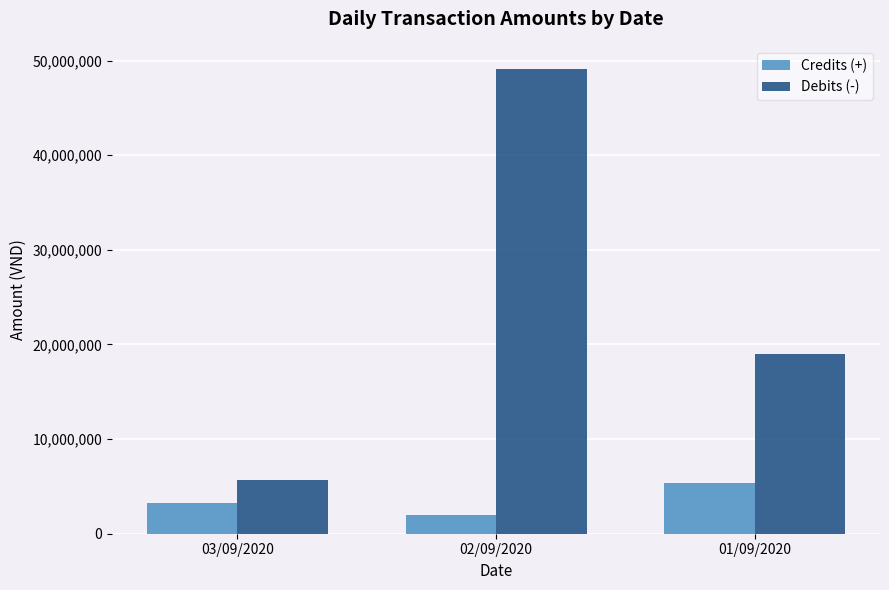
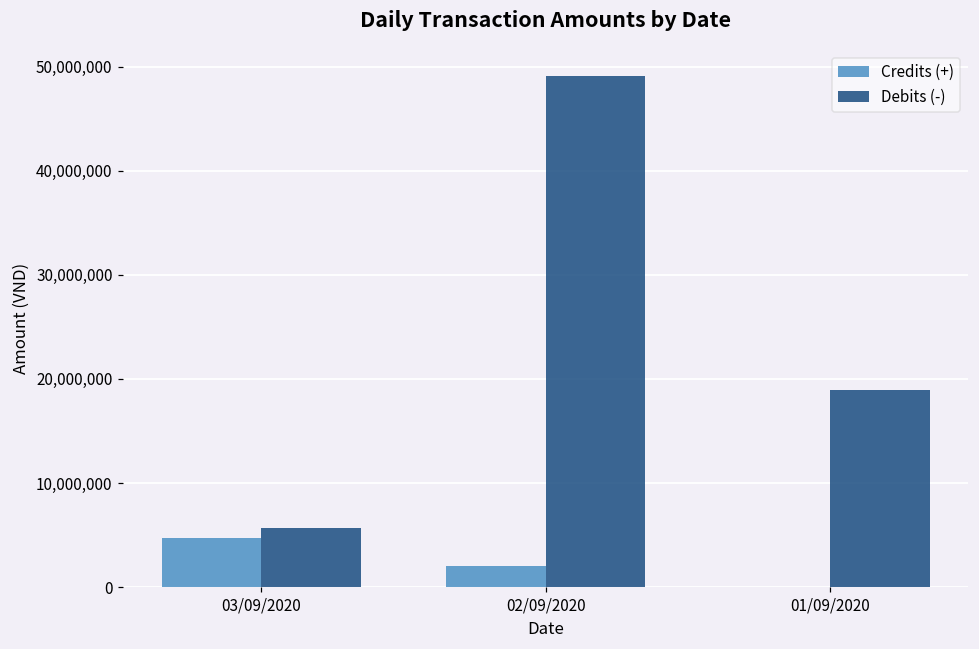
  {
    "Credits (+)": {
-     "03/09/2020": "3,000,000",
+     "03/09/2020": "5,000,000",
      "02/09/2020": "2,000,000",
-     "01/09/2020": "5,000,000"
+     "01/09/2020": "0"
    },
    "Debits (-)": {
      "03/09/2020": "6,000,000",
      "02/09/2020": "49,000,000",
      "01/09/2020": "19,000,000"
    }
  }
